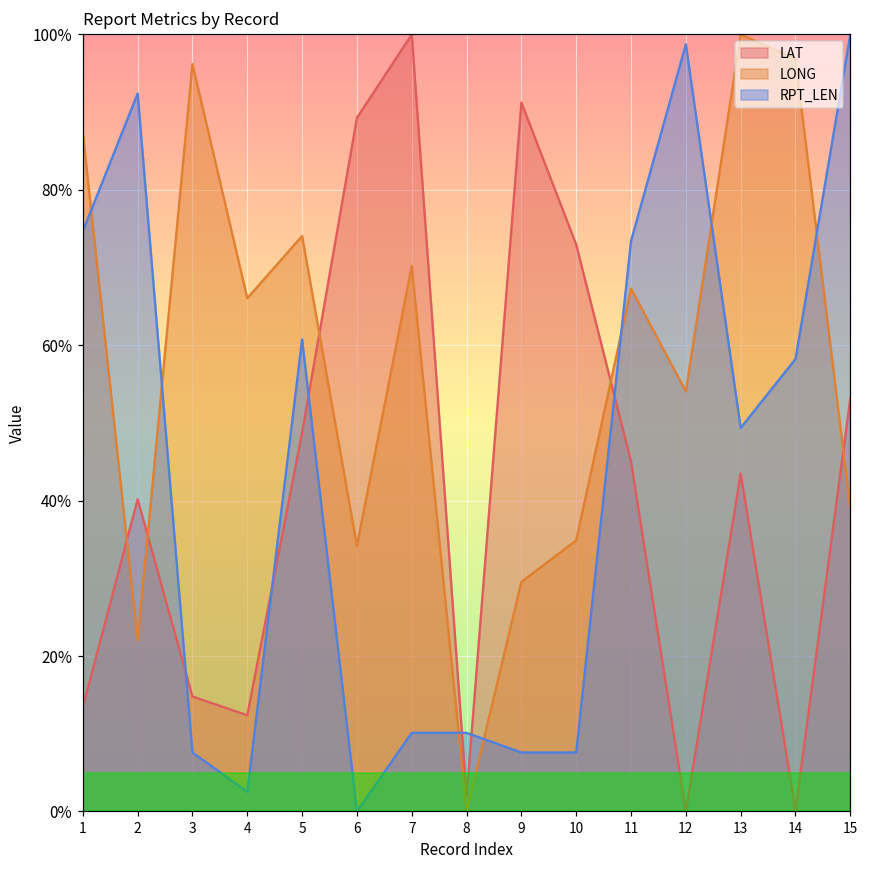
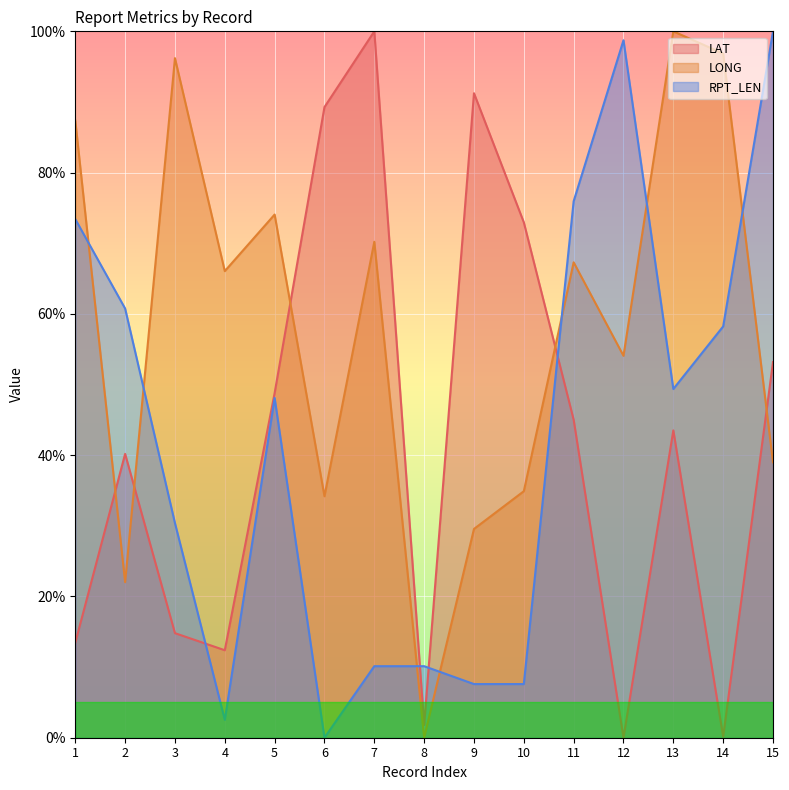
  {
    "RPT_LEN": {
-     "1": "75%",
-     "2": "92%",
-     "3": "8%",
-     "5": "61%",
+     "1": "73%",
+     "2": "61%",
+     "3": "30%",
+     "5": "48%",
      "7": "10%",
      "8": "10%",
      "9": "8%",
      "10": "8%",
-     "11": "73%",
+     "11": "76%",
      "12": "99%",
      "13": "49%",
      "14": "58%",
      "15": "100%"
    }
  }
